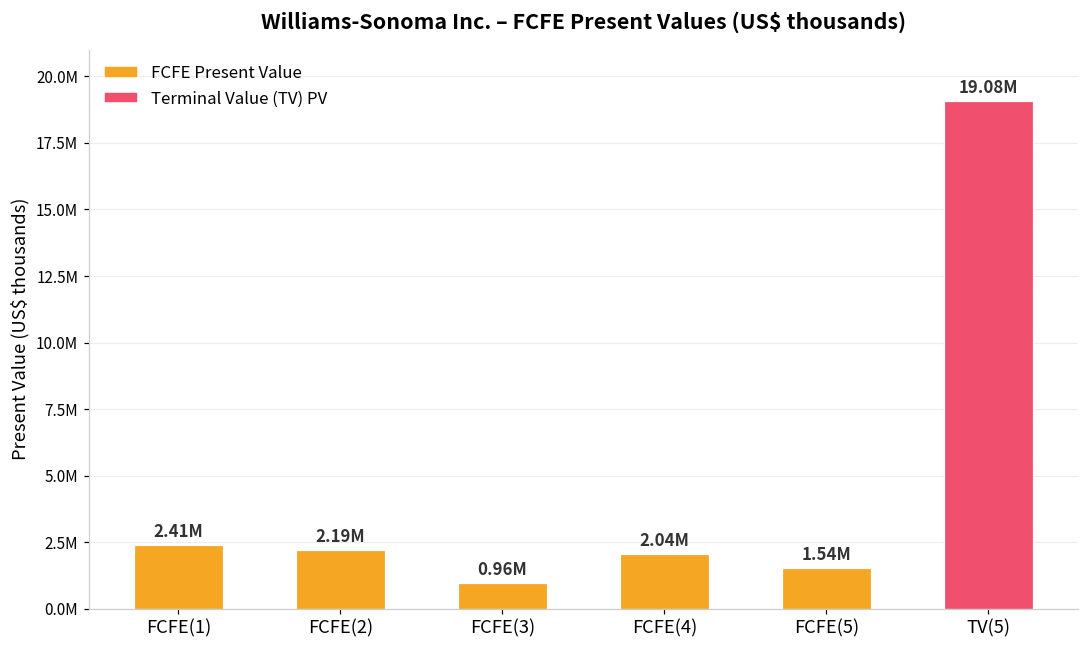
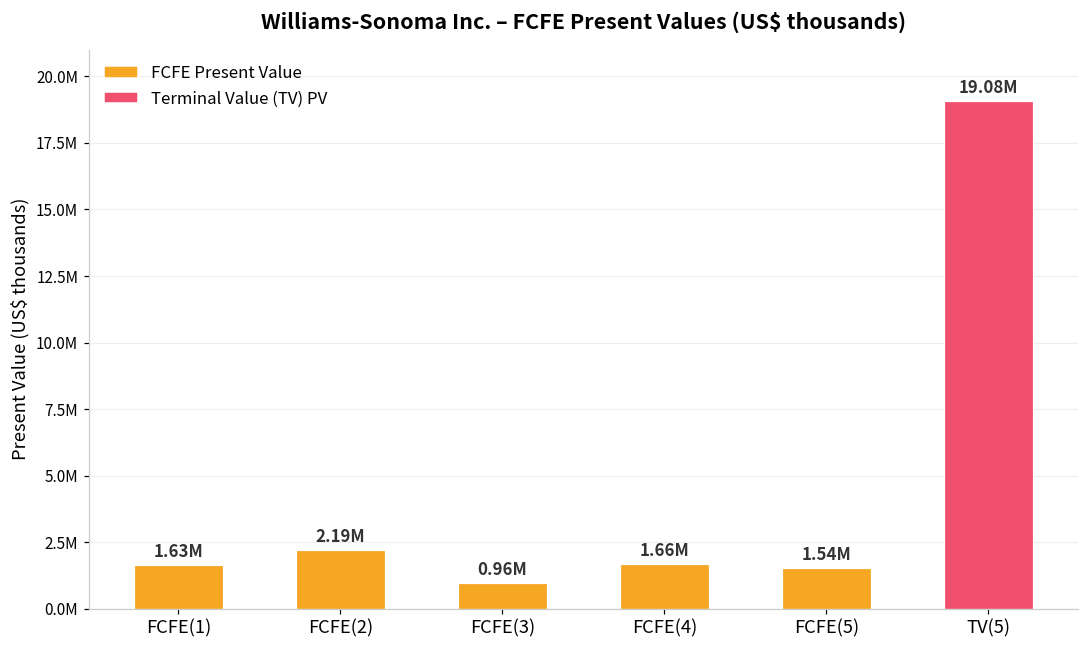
  {
-   "FCFE(1)": "2.41M",
+   "FCFE(1)": "1.63M",
    "FCFE(2)": "2.19M",
    "FCFE(3)": "0.96M",
-   "FCFE(4)": "2.04M",
+   "FCFE(4)": "1.66M",
    "FCFE(5)": "1.54M",
    "TV(5)": "19.08M"
  }
